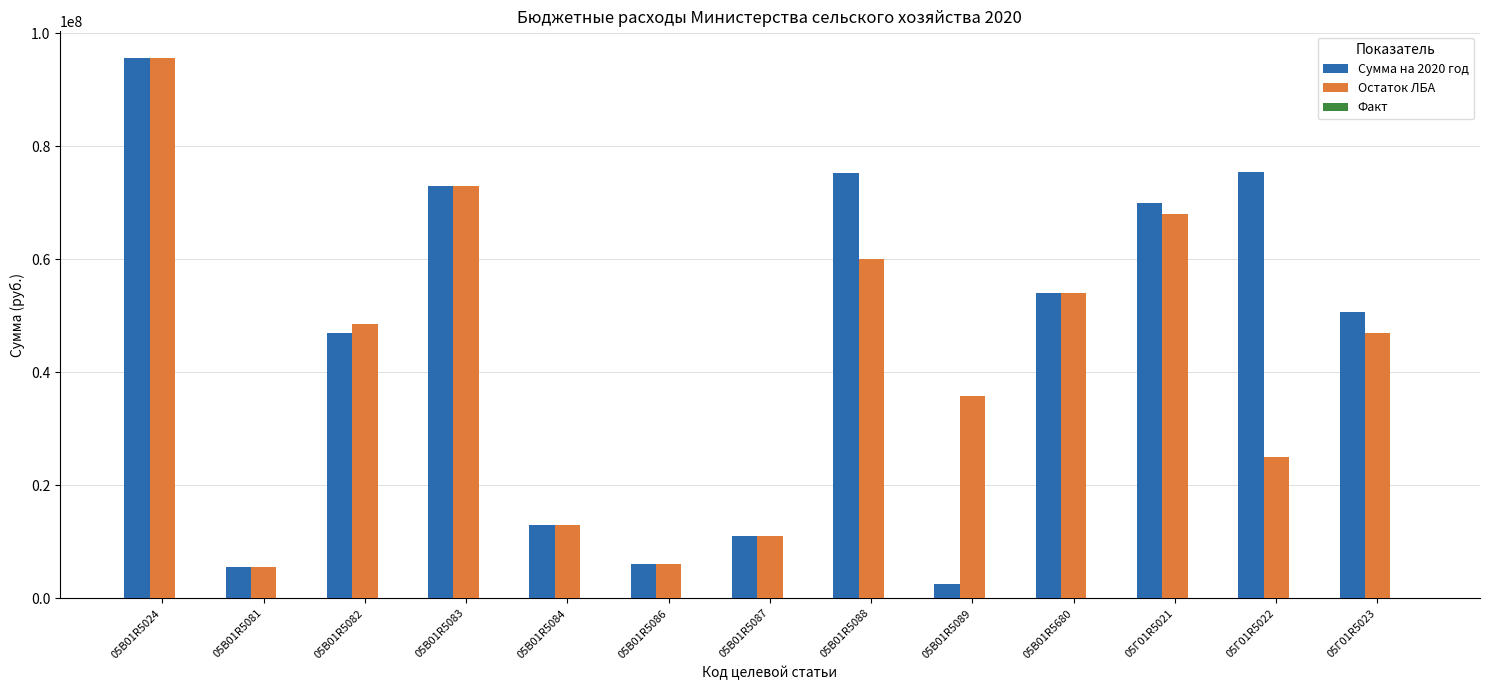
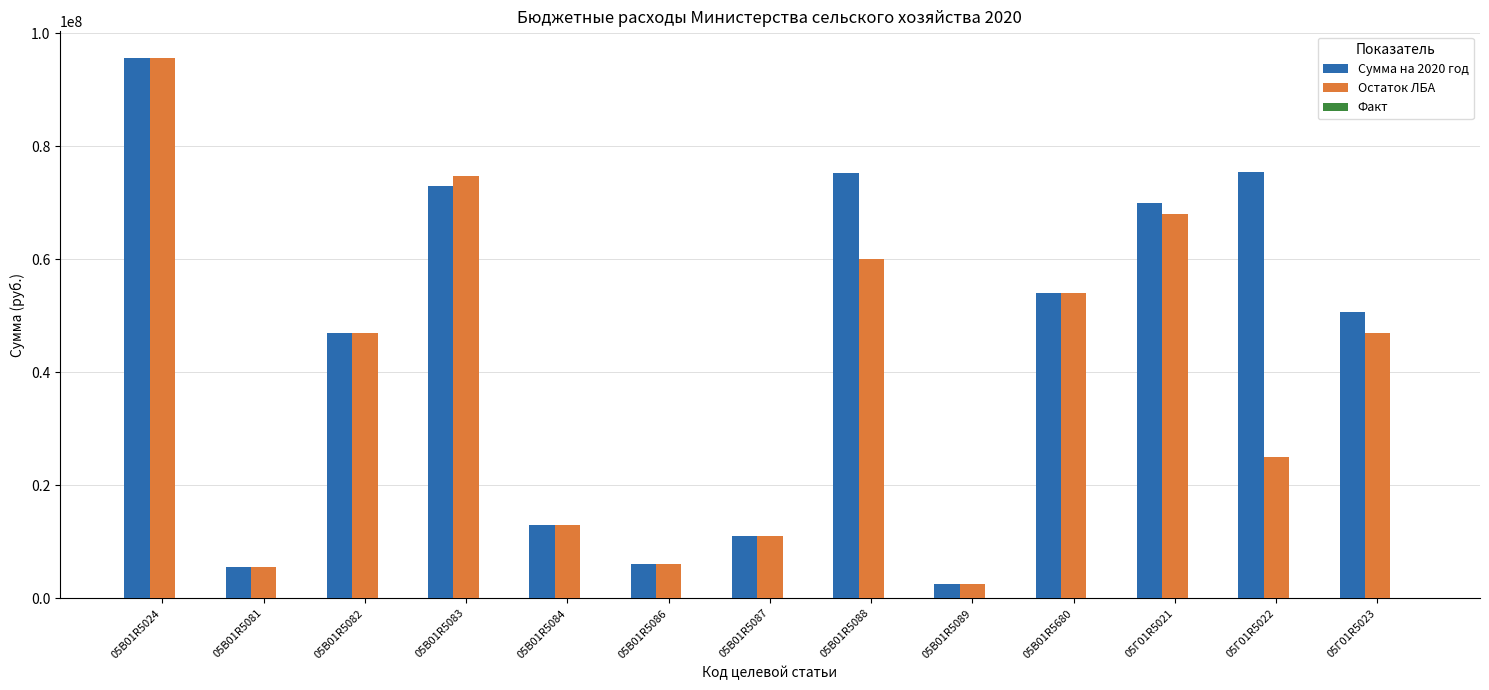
  {
    "Сумма на 2020 год": {
      "05В01R5024": 96000000,
      "05В01R5081": 6000000,
      "05В01R5082": 47000000,
      "05В01R5083": 73000000,
      "05В01R5084": 13000000,
      "05В01R5086": 6000000,
      "05В01R5087": 11000000,
      "05В01R5088": 75000000,
      "05В01R5089": 3000000,
      "05В01R5680": 54000000,
      "05Г01R5021": 70000000,
      "05Г01R5022": 75000000,
      "05Г01R5023": 51000000
    },
    "Остаток ЛБА": {
      "05В01R5024": 96000000,
      "05В01R5081": 6000000,
-     "05В01R5082": 48000000,
-     "05В01R5083": 73000000,
+     "05В01R5082": 47000000,
+     "05В01R5083": 75000000,
      "05В01R5084": 13000000,
      "05В01R5086": 6000000,
      "05В01R5087": 11000000,
      "05В01R5088": 60000000,
-     "05В01R5089": 36000000,
+     "05В01R5089": 3000000,
      "05В01R5680": 54000000,
      "05Г01R5021": 68000000,
      "05Г01R5022": 25000000,
      "05Г01R5023": 47000000
    },
    "Факт": {
      "05В01R5024": 0,
      "05В01R5081": 0,
      "05В01R5082": 0,
      "05В01R5083": 0,
      "05В01R5084": 0,
      "05В01R5086": 0,
      "05В01R5087": 0,
      "05В01R5088": 0,
      "05В01R5089": 0,
      "05В01R5680": 0,
      "05Г01R5021": 0,
      "05Г01R5022": 0,
      "05Г01R5023": 0
    }
  }
